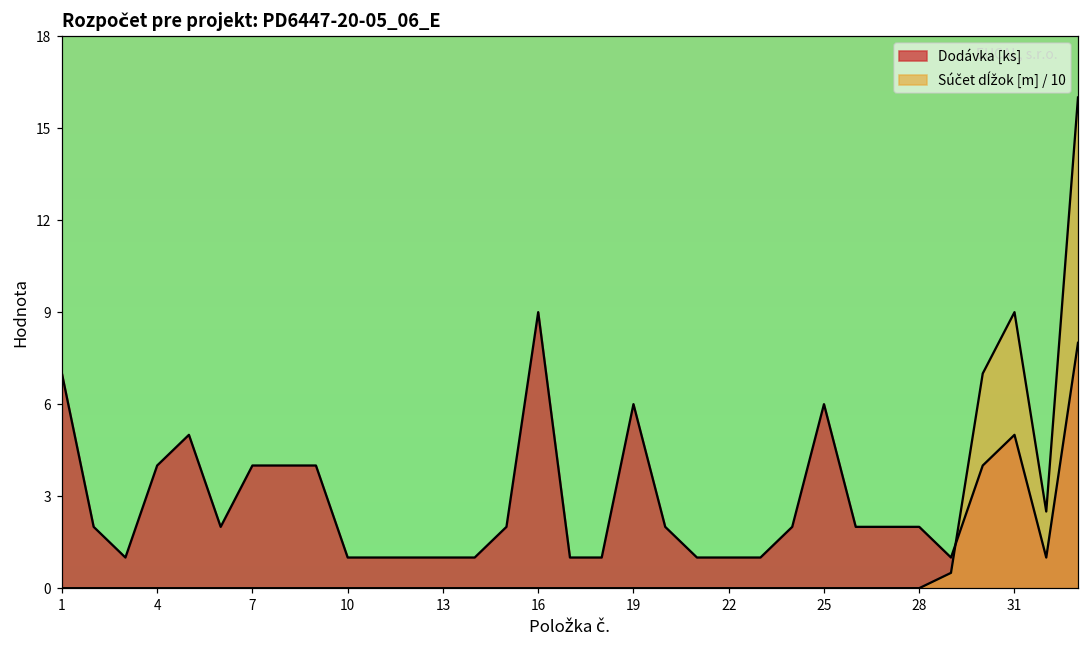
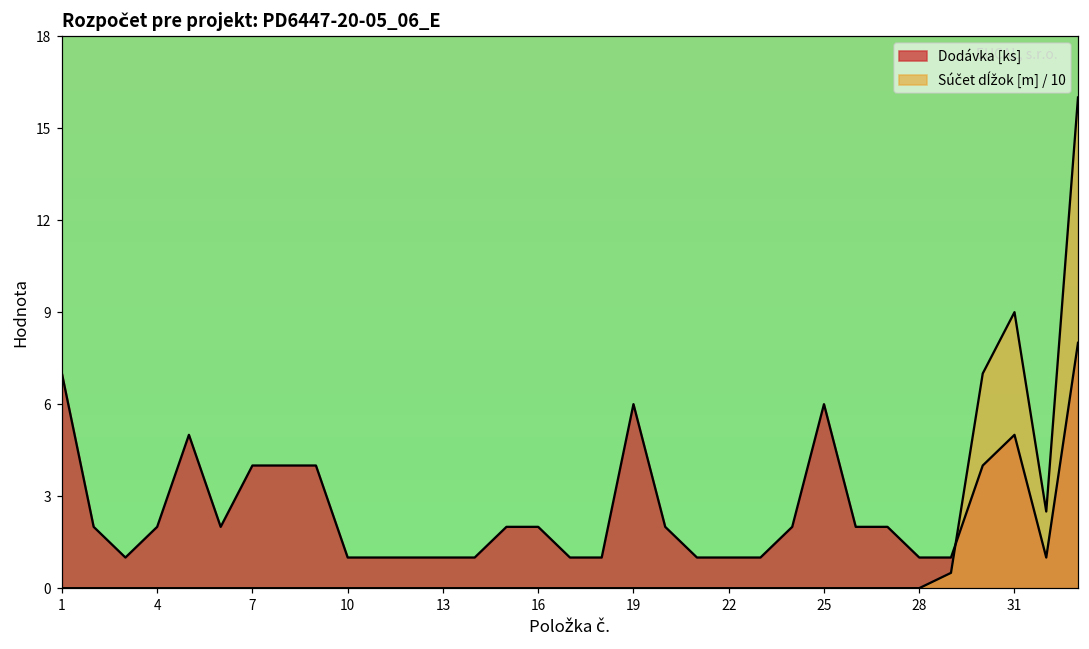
  {
    "Dodávka [ks]": {
      "1": 7,
-     "4": 4,
+     "4": 2,
      "7": 4,
      "10": 1,
      "13": 1,
-     "16": 9,
+     "16": 2,
      "19": 6,
      "22": 1,
      "25": 6,
-     "28": 2,
+     "28": 1,
      "31": 5
    },
    "Súčet dĺžok [m] / 10": {
      "1": 0,
      "4": 0,
      "7": 0,
      "10": 0,
      "13": 0,
      "16": 0,
      "19": 0,
      "22": 0,
      "25": 0,
      "28": 0,
      "31": 9
    }
  }
